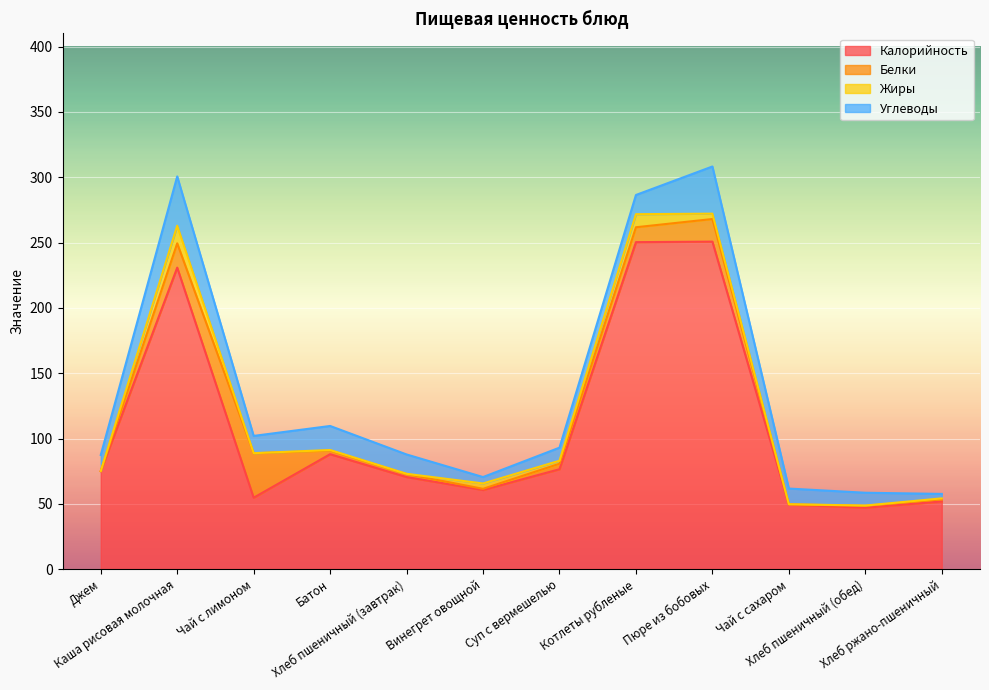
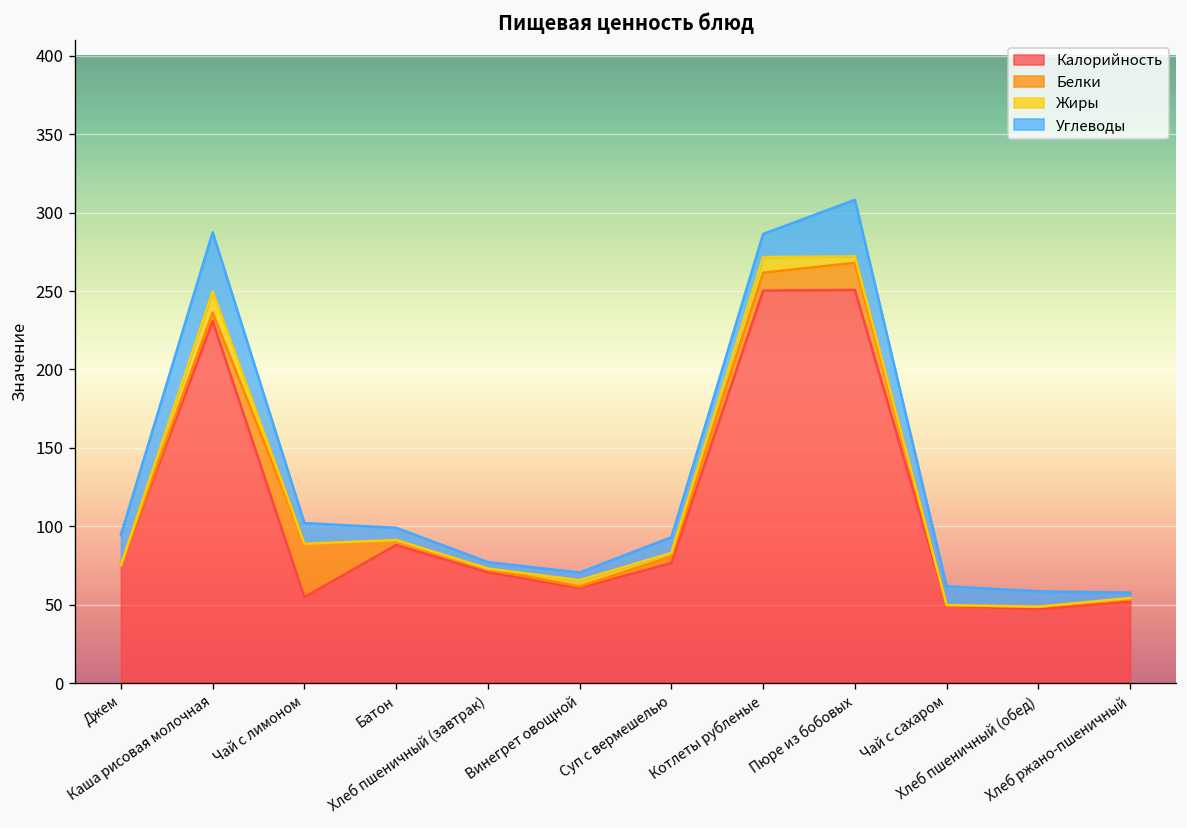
  {
    "Калорийность": {
      "Каша рисовая молочная": 231,
      "Чай с лимоном": 55,
      "Батон": 88,
      "Хлеб пшеничный (завтрак)": 71,
      "Суп с вермешелью": 77,
      "Котлеты рубленые": 250,
      "Пюре из бобовых": 251
    },
    "Белки": {
-     "Каша рисовая молочная": 19,
+     "Каша рисовая молочная": 6,
      "Суп с вермешелью": 4,
      "Котлеты рубленые": 11,
      "Пюре из бобовых": 17
    },
    "Жиры": {
      "Каша рисовая молочная": 13,
      "Винегрет овощной": 4,
      "Суп с вермешелью": 2,
      "Котлеты рубленые": 10,
      "Пюре из бобовых": 4
    },
    "Углеводы": {
-     "Джем": 12,
+     "Джем": 20,
      "Каша рисовая молочная": 38,
      "Чай с лимоном": 13,
-     "Батон": 18,
-     "Хлеб пшеничный (завтрак)": 15,
+     "Батон": 8,
+     "Хлеб пшеничный (завтрак)": 4,
      "Винегрет овощной": 5,
      "Суп с вермешелью": 10,
      "Котлеты рубленые": 15,
      "Пюре из бобовых": 36,
      "Чай с сахаром": 12,
      "Хлеб пшеничный (обед)": 10,
      "Хлеб ржано-пшеничный": 3
    }
  }
